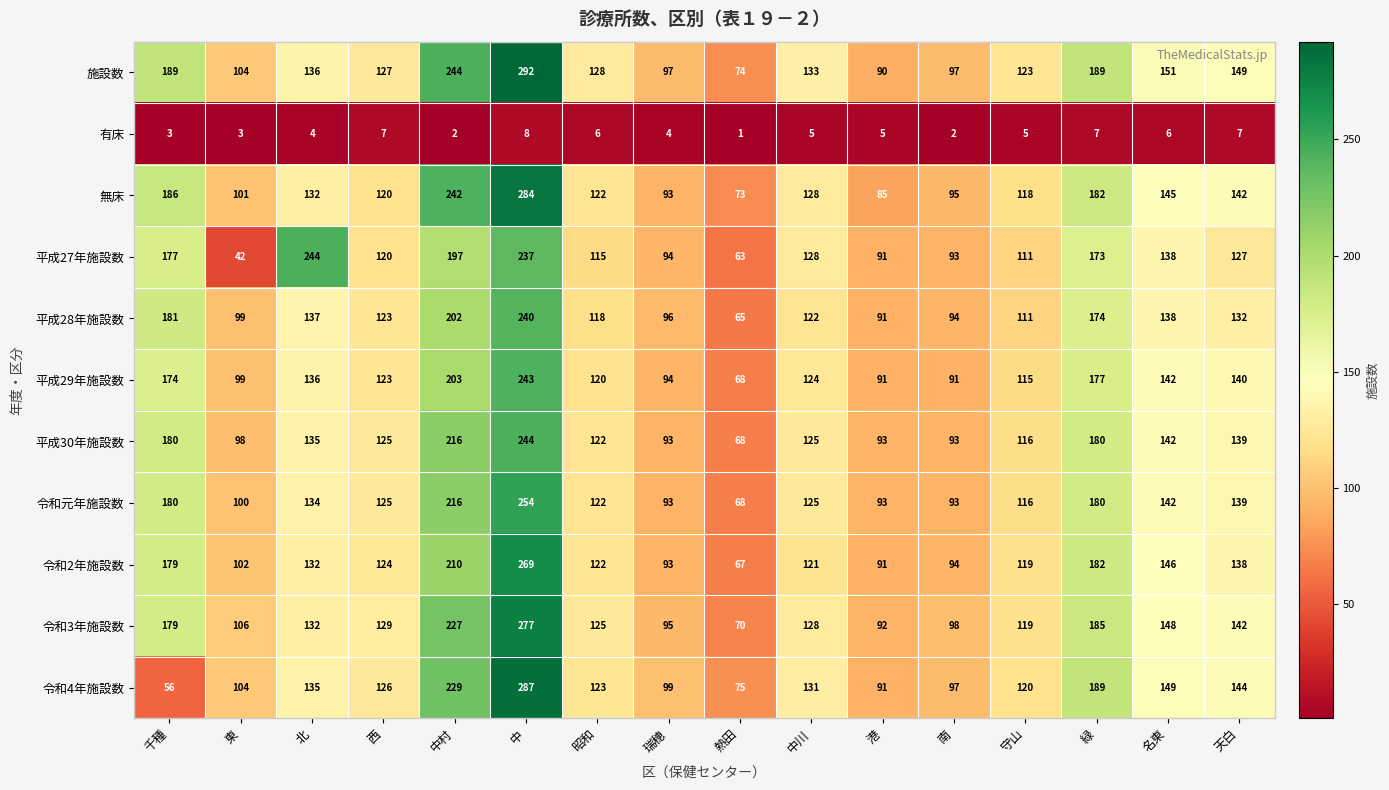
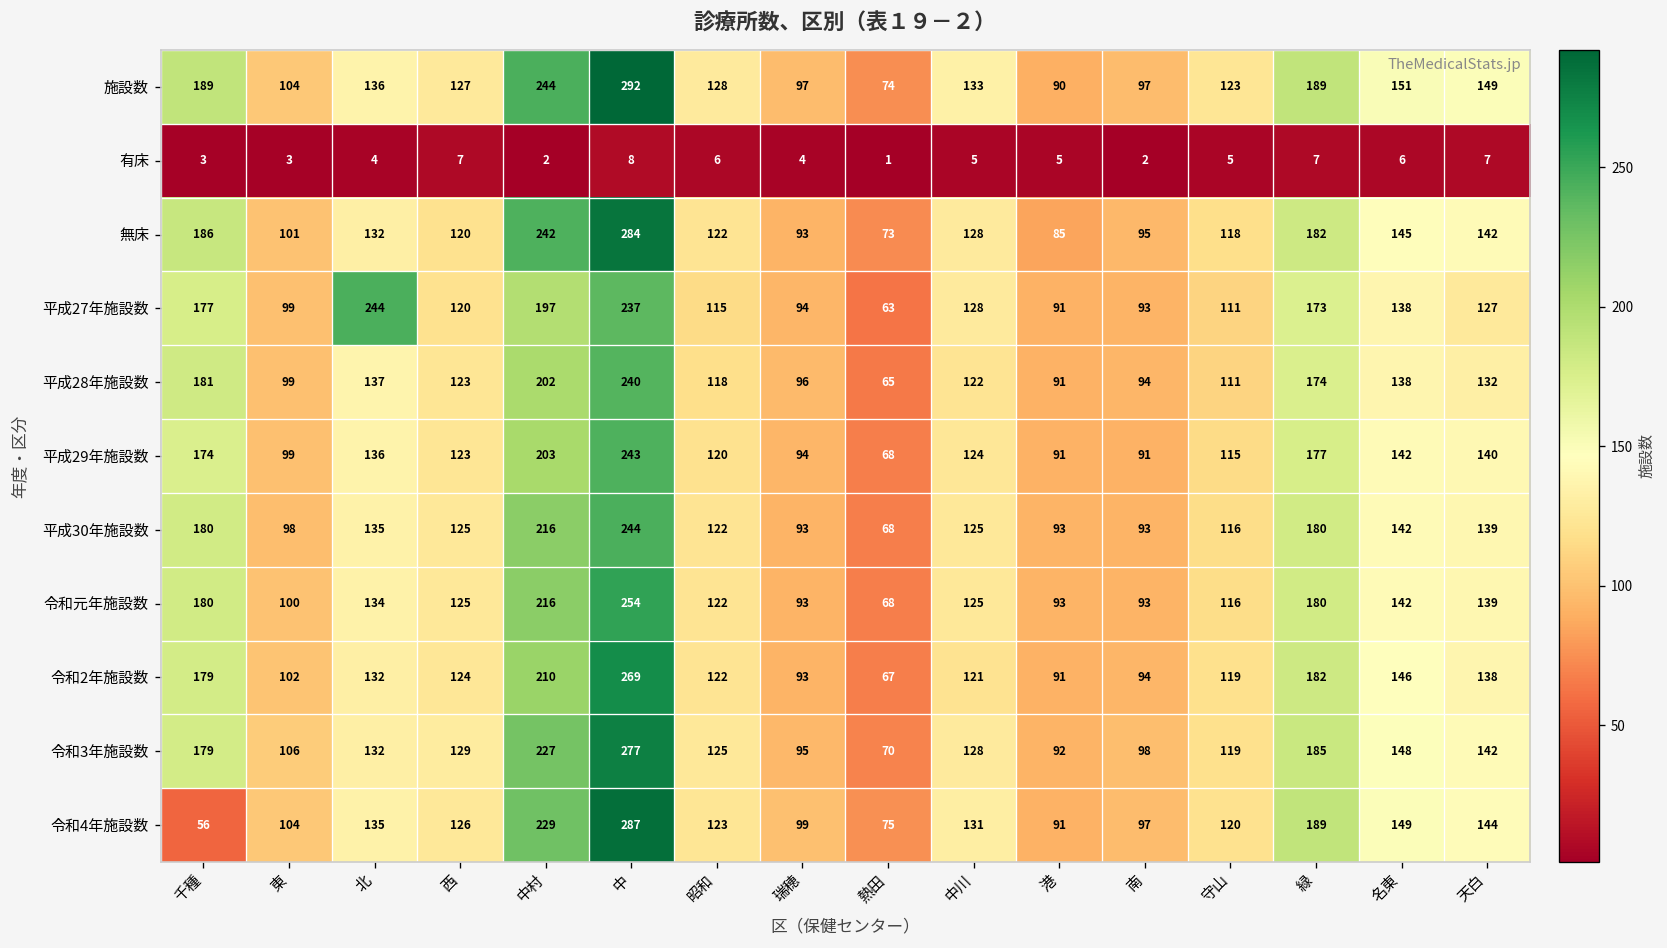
  {
    "施設数": {
      "千種": 189,
      "東": 104,
      "北": 136,
      "西": 127,
      "中村": 244,
      "中": 292,
      "昭和": 128,
      "瑞穂": 97,
      "熱田": 74,
      "中川": 133,
      "港": 90,
      "南": 97,
      "守山": 123,
      "緑": 189,
      "名東": 151
    },
    "有床": {
      "千種": 3,
      "東": 3,
      "北": 4,
      "西": 7,
      "中村": 2,
      "中": 8,
      "昭和": 6,
      "瑞穂": 4,
      "熱田": 1,
      "中川": 5,
      "港": 5,
      "南": 2,
      "守山": 5,
      "緑": 7,
      "名東": 6,
      "天白": 7
    },
    "無床": {
      "千種": 186,
      "東": 101,
      "北": 132,
      "西": 120,
      "中村": 242,
      "中": 284,
      "昭和": 122,
      "瑞穂": 93,
      "熱田": 73,
      "中川": 128,
      "港": 85,
      "南": 95,
      "守山": 118,
      "緑": 182,
      "名東": 145,
      "天白": 142
    },
    "平成27年施設数": {
      "千種": 177,
-     "東": 42,
+     "東": 99,
      "北": 244,
      "西": 120,
      "中村": 197,
      "中": 237,
      "昭和": 115,
      "瑞穂": 94,
      "熱田": 63,
      "中川": 128,
      "港": 91,
      "南": 93,
      "守山": 111,
      "緑": 173,
      "名東": 138,
      "天白": 127
    },
    "平成28年施設数": {
      "千種": 181,
      "東": 99,
      "北": 137,
      "西": 123,
      "中村": 202,
      "中": 240,
      "昭和": 118,
      "瑞穂": 96,
      "熱田": 65,
      "中川": 122,
      "港": 91,
      "南": 94,
      "守山": 111,
      "緑": 174,
      "名東": 138,
      "天白": 132
    },
    "平成29年施設数": {
      "千種": 174,
      "東": 99,
      "北": 136,
      "西": 123,
      "中村": 203,
      "中": 243,
      "昭和": 120,
      "瑞穂": 94,
      "熱田": 68,
      "中川": 124,
      "港": 91,
      "南": 91,
      "守山": 115,
      "緑": 177,
      "名東": 142,
      "天白": 140
    },
    "平成30年施設数": {
      "千種": 180,
      "東": 98,
      "北": 135,
      "西": 125,
      "中村": 216,
      "中": 244,
      "昭和": 122,
      "瑞穂": 93,
      "熱田": 68,
      "中川": 125,
      "港": 93,
      "南": 93,
      "守山": 116,
      "緑": 180,
      "名東": 142,
      "天白": 139
    },
    "令和元年施設数": {
      "千種": 180,
      "東": 100,
      "北": 134,
      "西": 125,
      "中村": 216,
      "中": 254,
      "昭和": 122,
      "瑞穂": 93,
      "熱田": 68,
      "中川": 125,
      "港": 93,
      "南": 93,
      "守山": 116,
      "緑": 180,
      "名東": 142,
      "天白": 139
    },
    "令和2年施設数": {
      "千種": 179,
      "東": 102,
      "北": 132,
      "西": 124,
      "中村": 210,
      "中": 269,
      "昭和": 122,
      "瑞穂": 93,
      "熱田": 67,
      "中川": 121,
      "港": 91,
      "南": 94,
      "守山": 119,
      "緑": 182,
      "名東": 146,
      "天白": 138
    },
    "令和3年施設数": {
      "千種": 179,
      "東": 106,
      "北": 132,
      "西": 129,
      "中村": 227,
      "中": 277,
      "昭和": 125,
      "瑞穂": 95,
      "熱田": 70,
      "中川": 128,
      "港": 92,
      "南": 98,
      "守山": 119,
      "緑": 185,
      "名東": 148,
      "天白": 142
    },
    "令和4年施設数": {
      "千種": 56,
      "東": 104,
      "北": 135,
      "西": 126,
      "中村": 229,
      "中": 287,
      "昭和": 123,
      "瑞穂": 99,
      "熱田": 75,
      "中川": 131,
      "港": 91,
      "南": 97,
      "守山": 120,
      "緑": 189,
      "名東": 149,
      "天白": 144
    }
  }
